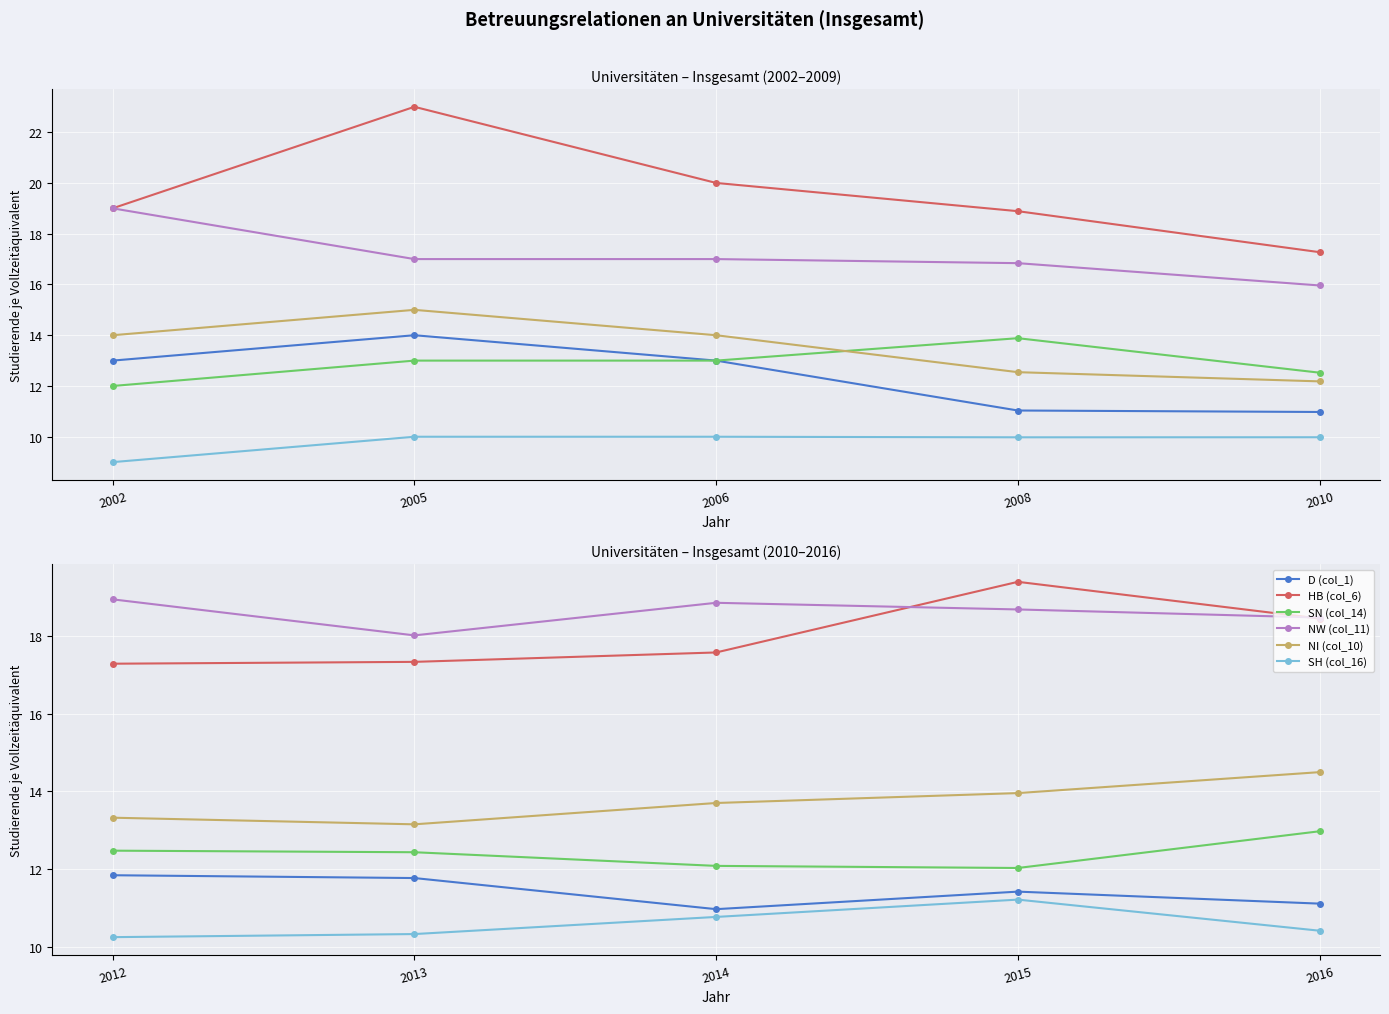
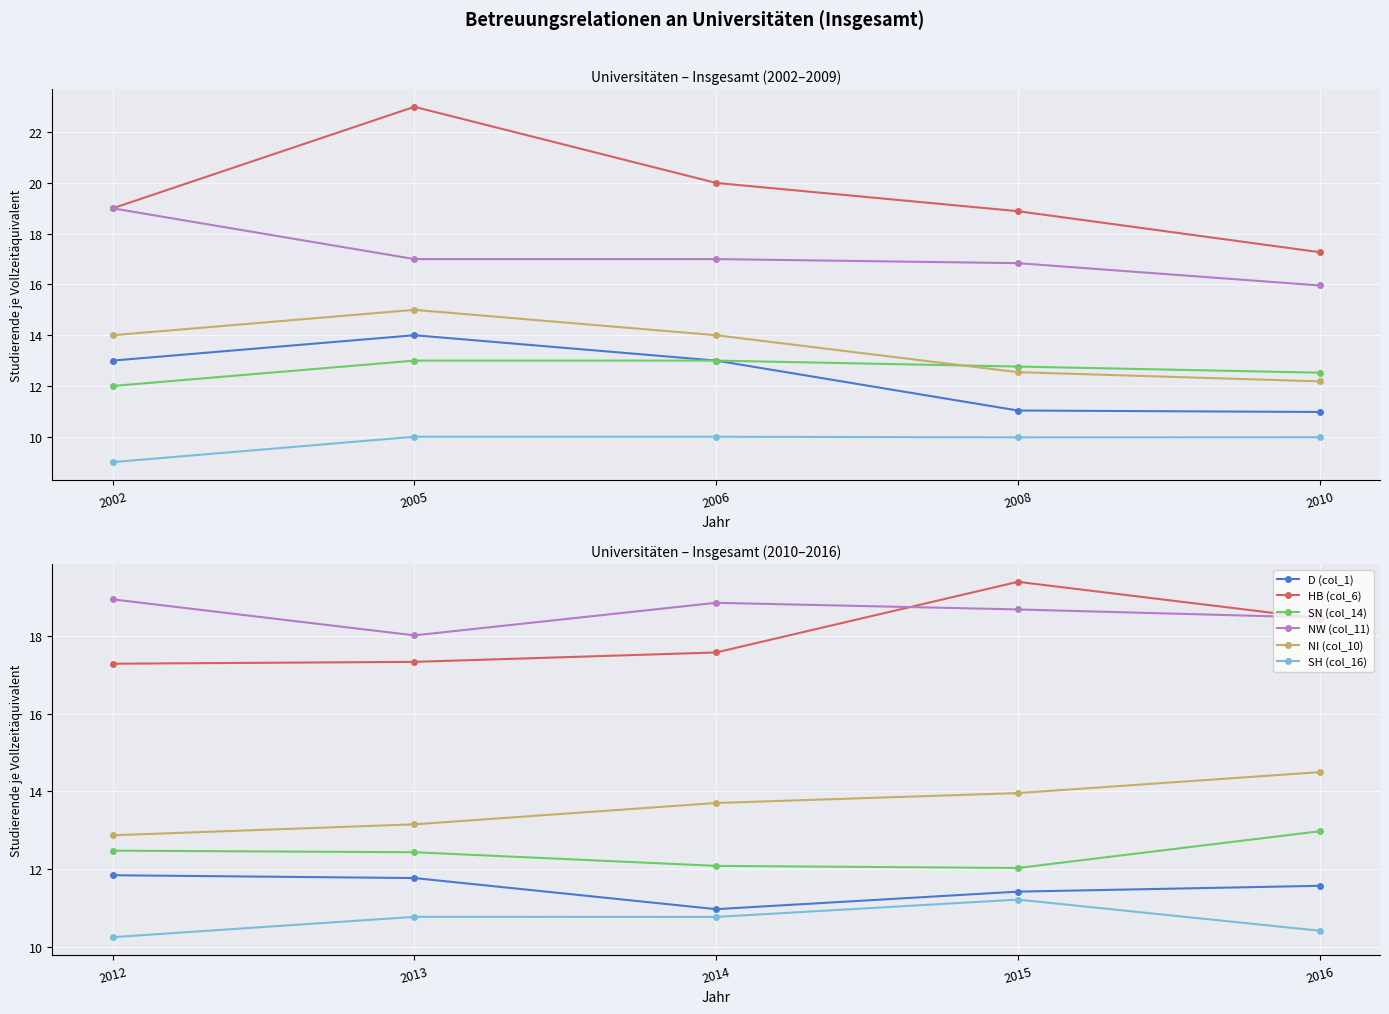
  {
    "Universitäten – Insgesamt (2002–2009)": {
      "D (col_1)": {
        "2002": 13.0,
        "2005": 14.0,
        "2008": 11.0,
        "2010": 11.0
      },
      "HB (col_6)": {
        "2005": 23.0,
        "2006": 20.0,
        "2008": 18.9,
        "2010": 17.3
      },
      "SN (col_14)": {
        "2002": 12.0,
        "2005": 13.0,
-       "2008": 13.9,
+       "2008": 12.8,
        "2010": 12.5
      },
      "NW (col_11)": {
        "2005": 17.0,
        "2006": 17.0,
        "2008": 16.8,
        "2010": 16.0
      },
      "NI (col_10)": {
        "2002": 14.0,
        "2005": 15.0,
        "2006": 14.0,
        "2008": 12.5,
        "2010": 12.2
      },
      "SH (col_16)": {
        "2002": 9.0,
        "2005": 10.0,
        "2006": 10.0,
        "2008": 10.0,
        "2010": 10.0
      }
    },
    "Universitäten – Insgesamt (2010–2016)": {
      "D (col_1)": {
        "2012": 11.8,
        "2013": 11.8,
        "2014": 11.0,
        "2015": 11.4,
-       "2016": 11.1
+       "2016": 11.6
      },
      "HB (col_6)": {
        "2012": 17.3,
        "2013": 17.3,
        "2014": 17.6,
        "2015": 19.4
      },
      "SN (col_14)": {
        "2012": 12.5,
        "2013": 12.4,
        "2014": 12.1,
        "2015": 12.0,
        "2016": 13.0
      },
      "NW (col_11)": {
        "2012": 18.9,
        "2013": 18.0,
        "2014": 18.9,
        "2015": 18.7
      },
      "NI (col_10)": {
-       "2012": 13.3,
+       "2012": 12.9,
        "2013": 13.2,
        "2014": 13.7,
        "2015": 14.0,
        "2016": 14.5
      },
      "SH (col_16)": {
        "2012": 10.2,
-       "2013": 10.3,
+       "2013": 10.8,
        "2014": 10.8,
        "2015": 11.2,
        "2016": 10.4
      }
    }
  }
